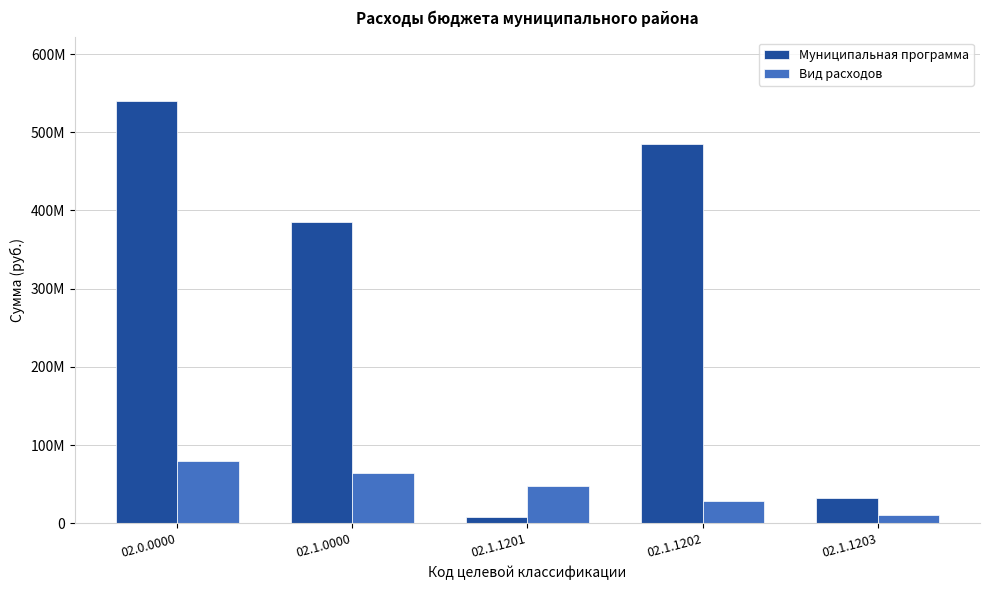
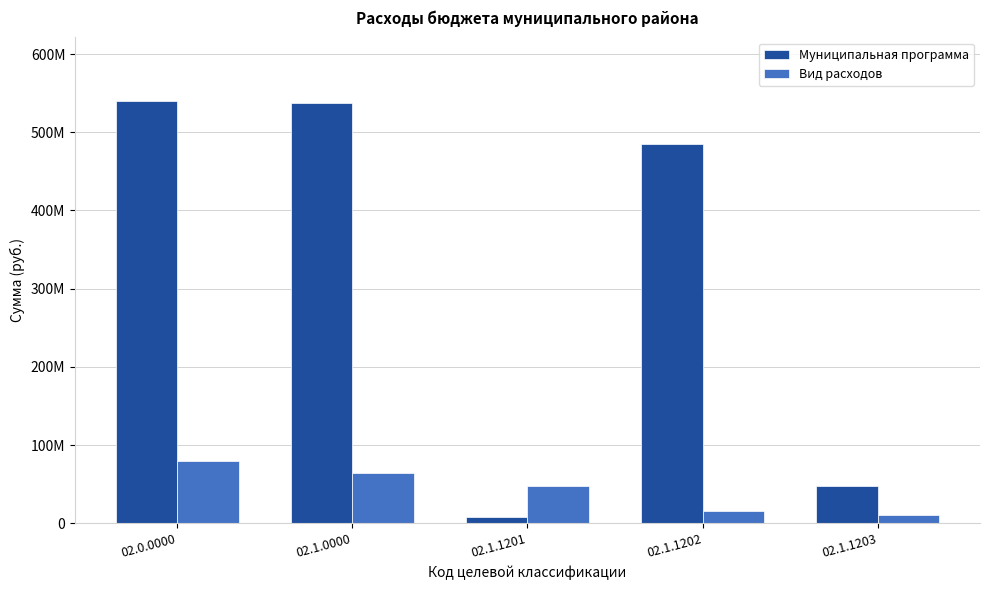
  {
    "Муниципальная программа": {
      "02.0.0000": 540000000,
-     "02.1.0000": 390000000,
+     "02.1.0000": 540000000,
      "02.1.1201": 10000000,
      "02.1.1202": 480000000,
-     "02.1.1203": 30000000
+     "02.1.1203": 50000000
    },
    "Вид расходов": {
      "02.0.0000": 80000000,
      "02.1.0000": 60000000,
      "02.1.1201": 50000000,
-     "02.1.1202": 30000000,
+     "02.1.1202": 20000000,
      "02.1.1203": 10000000
    }
  }
